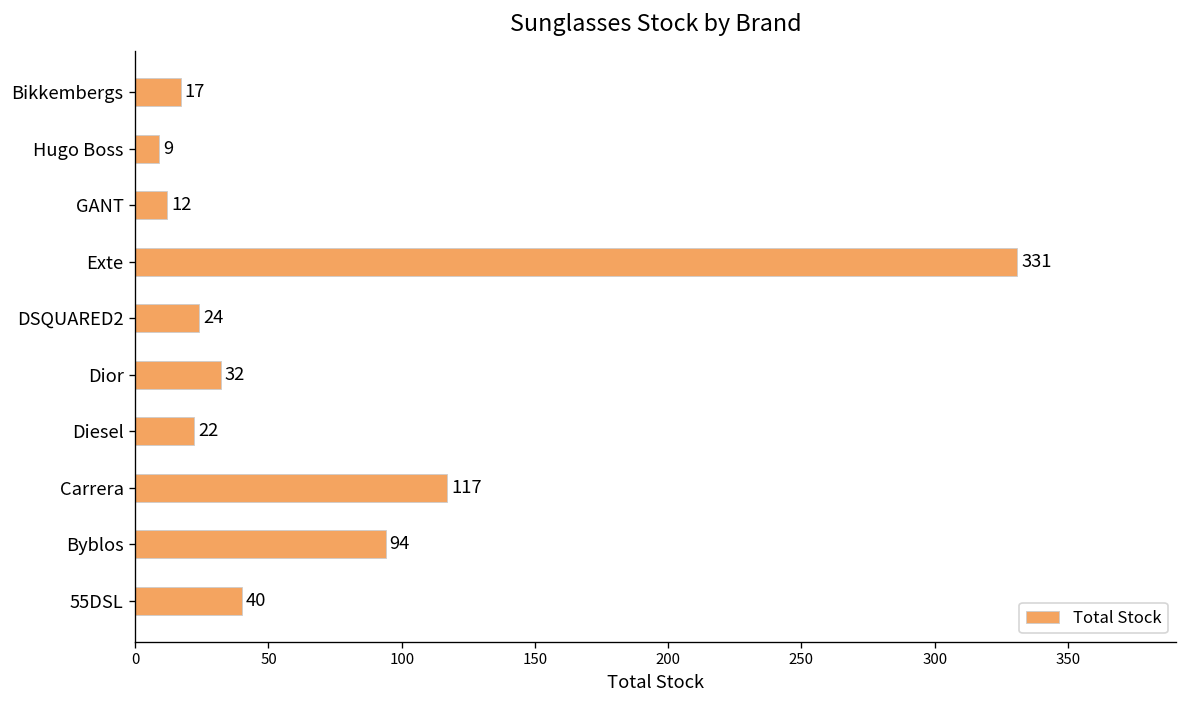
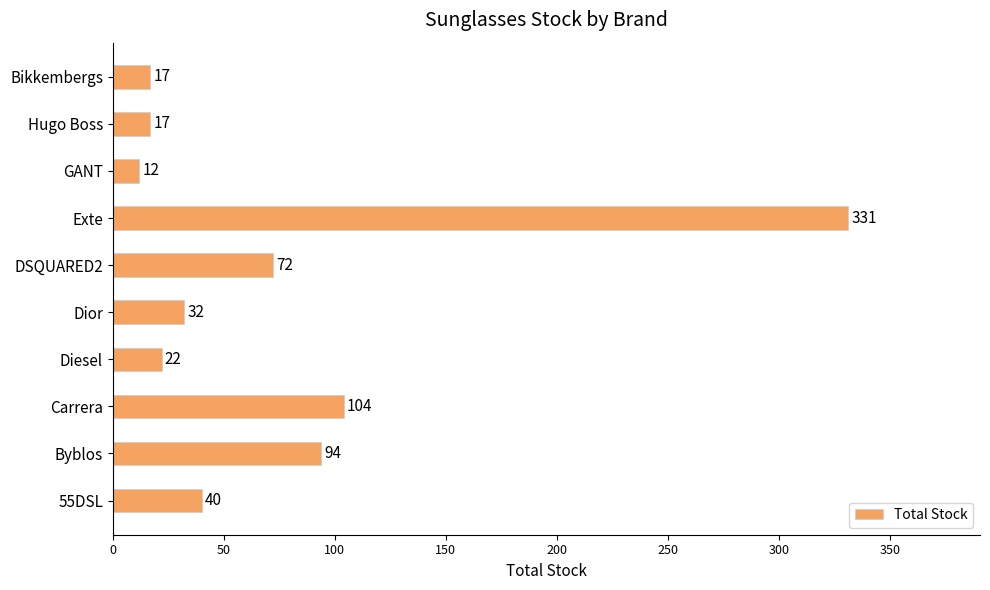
  {
    "Bikkembergs": 17,
-   "Hugo Boss": 9,
+   "Hugo Boss": 17,
    "GANT": 12,
    "Exte": 331,
-   "DSQUARED2": 24,
+   "DSQUARED2": 72,
    "Dior": 32,
    "Diesel": 22,
-   "Carrera": 117,
+   "Carrera": 104,
    "Byblos": 94,
    "55DSL": 40
  }
